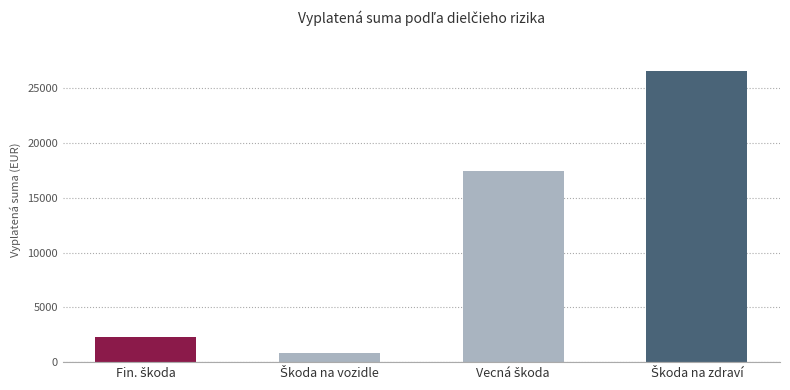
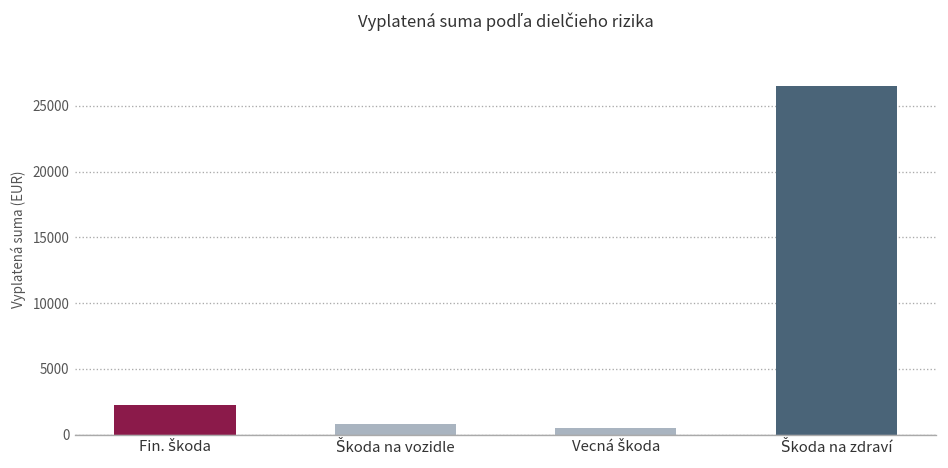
  {
    "Fin. škoda": 2300,
    "Škoda na vozidle": 800,
-   "Vecná škoda": 17400,
+   "Vecná škoda": 500,
    "Škoda na zdraví": 26500
  }
